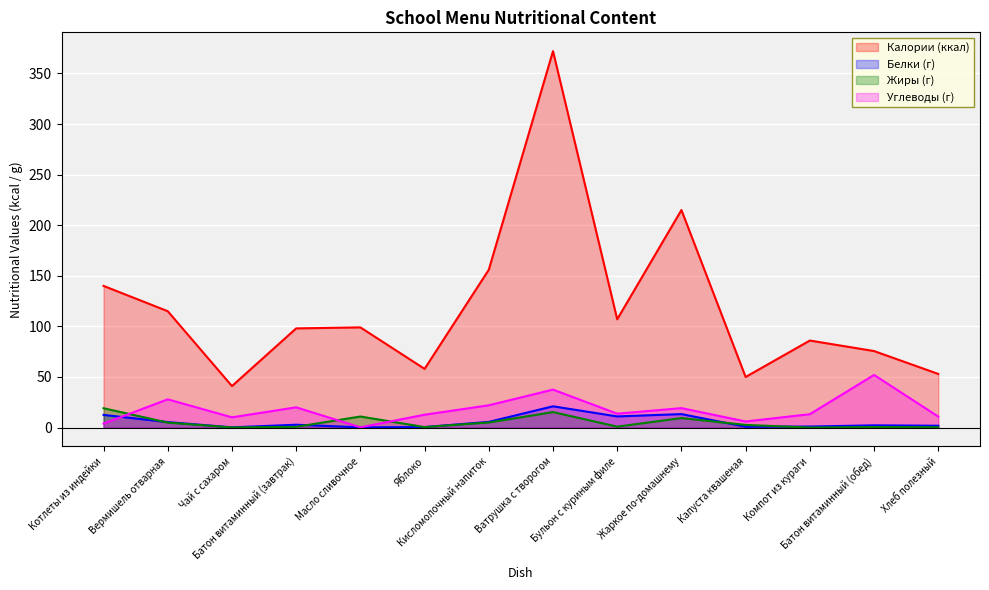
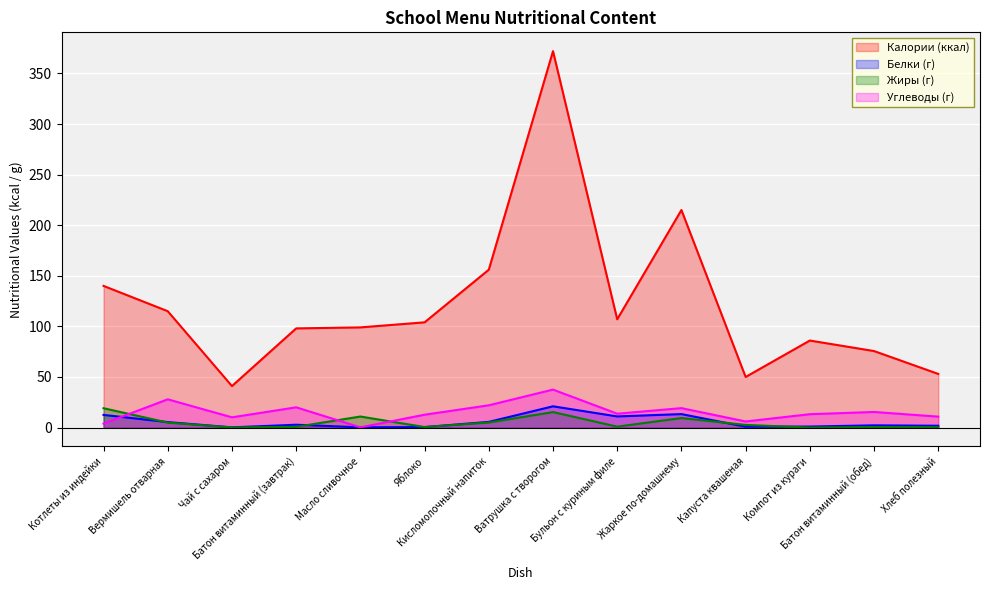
  {
    "Калории (ккал)": {
      "Котлеты из индейки": 140,
      "Вермишель отварная": 115,
      "Чай с сахаром": 41,
      "Батон витаминный (завтрак)": 98,
      "Масло сливочное": 99,
-     "Яблоко": 58,
+     "Яблоко": 104,
      "Кисломолочный напиток": 156,
      "Ватрушка с творогом": 372,
      "Бульон с куриным филе": 107,
      "Жаркое по-домашнему": 215,
      "Капуста квашеная": 50,
      "Компот из кураги": 86,
      "Батон витаминный (обед)": 76,
      "Хлеб полезный": 53
    },
    "Белки (г)": {
      "Котлеты из индейки": 13,
      "Ватрушка с творогом": 21,
      "Бульон с куриным филе": 11,
      "Жаркое по-домашнему": 13
    },
    "Жиры (г)": {
      "Котлеты из индейки": 19,
      "Масло сливочное": 11,
      "Ватрушка с творогом": 15,
      "Бульон с куриным филе": 1,
      "Жаркое по-домашнему": 9
    },
    "Углеводы (г)": {
      "Котлеты из индейки": 4,
      "Вермишель отварная": 28,
      "Чай с сахаром": 10,
      "Батон витаминный (завтрак)": 20,
      "Яблоко": 13,
      "Кисломолочный напиток": 22,
      "Ватрушка с творогом": 38,
      "Бульон с куриным филе": 14,
      "Жаркое по-домашнему": 19,
      "Капуста квашеная": 6,
      "Компот из кураги": 13,
-     "Батон витаминный (обед)": 52,
+     "Батон витаминный (обед)": 15,
      "Хлеб полезный": 11
    }
  }
